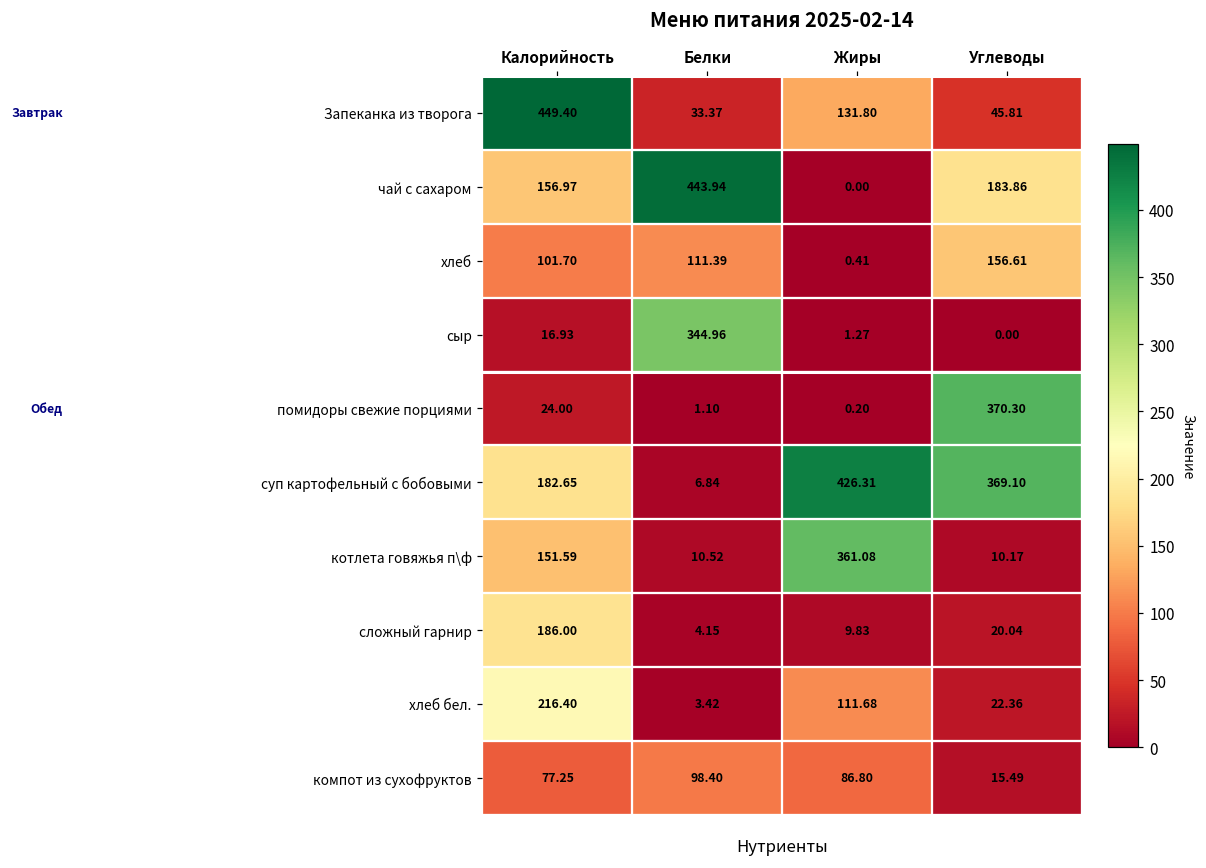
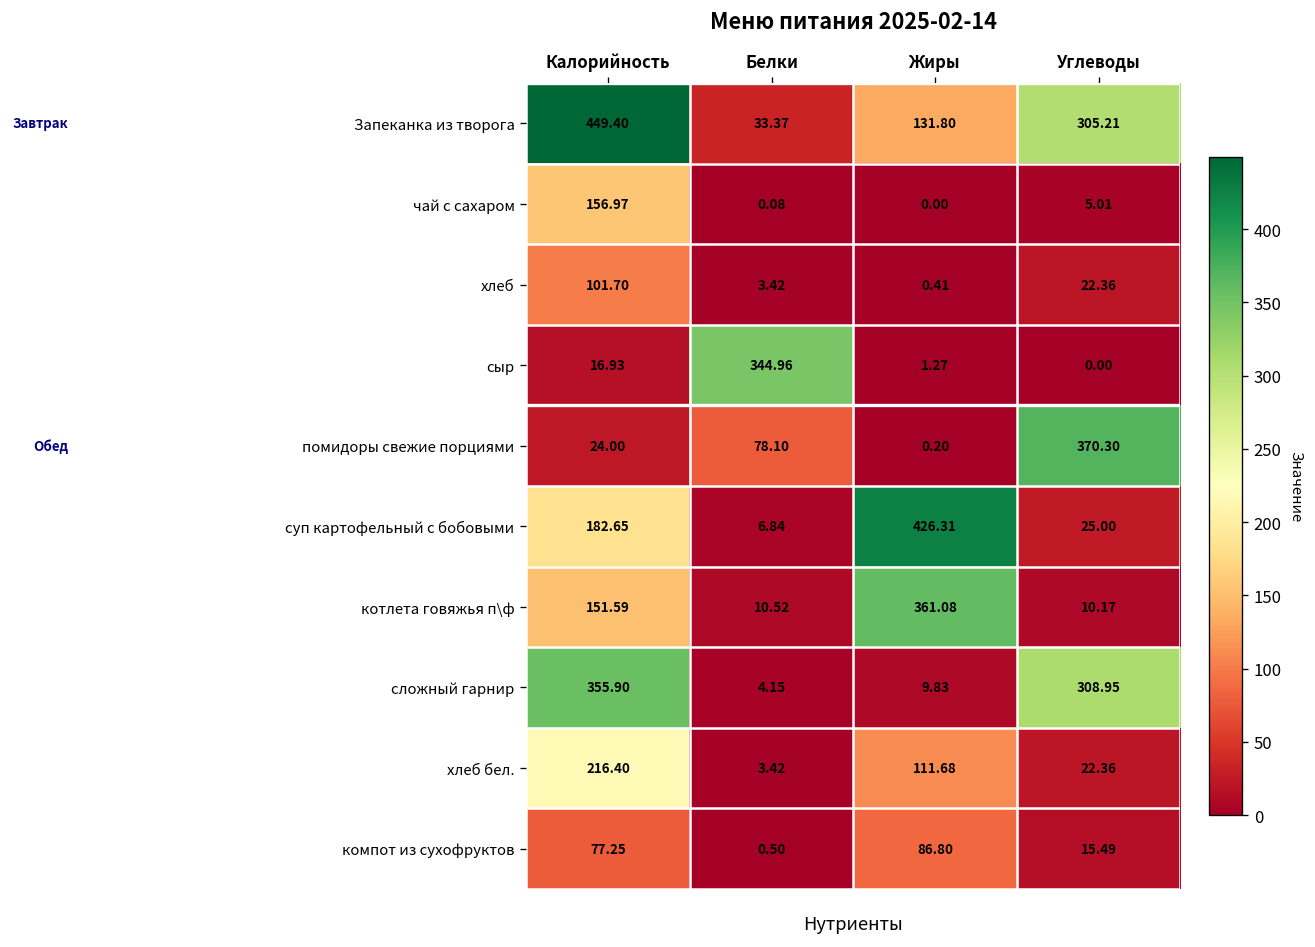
  {
    "Запеканка из творога": {
      "Калорийность": 449.40,
      "Белки": 33.37,
      "Жиры": 131.80,
-     "Углеводы": 45.81
+     "Углеводы": 305.21
    },
    "чай с сахаром": {
      "Калорийность": 156.97,
-     "Белки": 443.94,
+     "Белки": 0.08,
      "Жиры": 0.00,
-     "Углеводы": 183.86
+     "Углеводы": 5.01
    },
    "хлеб": {
      "Калорийность": 101.70,
-     "Белки": 111.39,
+     "Белки": 3.42,
      "Жиры": 0.41,
-     "Углеводы": 156.61
+     "Углеводы": 22.36
    },
    "сыр": {
      "Калорийность": 16.93,
      "Белки": 344.96,
      "Жиры": 1.27,
      "Углеводы": 0.00
    },
    "помидоры свежие порциями": {
      "Калорийность": 24.00,
-     "Белки": 1.10,
+     "Белки": 78.10,
      "Жиры": 0.20,
      "Углеводы": 370.30
    },
    "суп картофельный с бобовыми": {
      "Калорийность": 182.65,
      "Белки": 6.84,
      "Жиры": 426.31,
-     "Углеводы": 369.10
+     "Углеводы": 25.00
    },
    "котлета говяжья п\\ф": {
      "Калорийность": 151.59,
      "Белки": 10.52,
      "Жиры": 361.08,
      "Углеводы": 10.17
    },
    "сложный гарнир": {
-     "Калорийность": 186.00,
+     "Калорийность": 355.90,
      "Белки": 4.15,
      "Жиры": 9.83,
-     "Углеводы": 20.04
+     "Углеводы": 308.95
    },
    "хлеб бел.": {
      "Калорийность": 216.40,
      "Белки": 3.42,
      "Жиры": 111.68,
      "Углеводы": 22.36
    },
    "компот из сухофруктов": {
      "Калорийность": 77.25,
-     "Белки": 98.40,
+     "Белки": 0.50,
      "Жиры": 86.80,
      "Углеводы": 15.49
    }
  }
